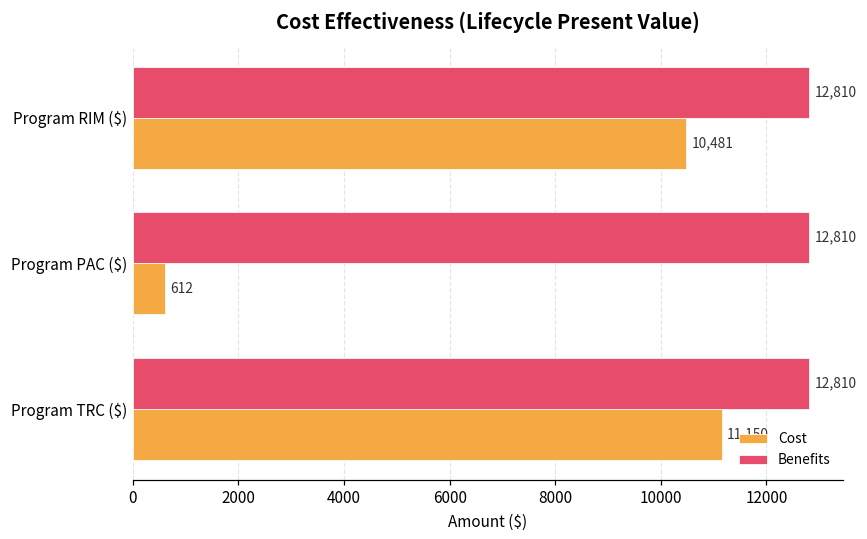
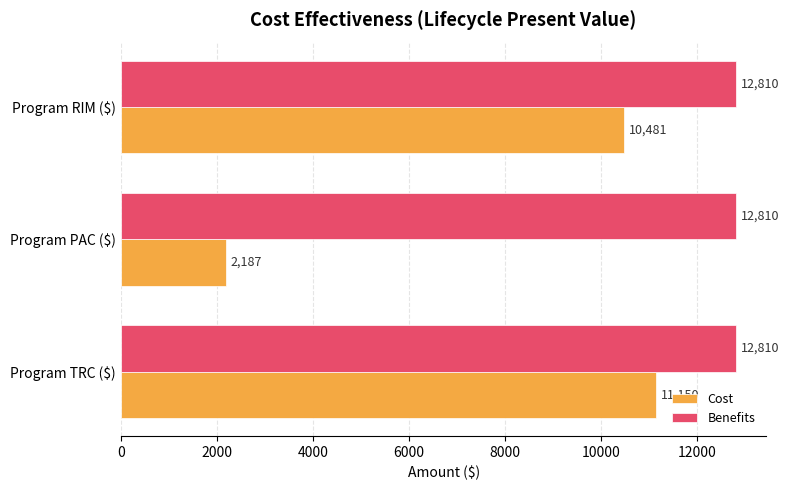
  {
    "Cost": {
      "Program RIM ($)": "10,481",
-     "Program PAC ($)": "612",
+     "Program PAC ($)": "2,187",
      "Program TRC ($)": "11,150"
    },
    "Benefits": {
      "Program RIM ($)": "12,810",
      "Program PAC ($)": "12,810",
      "Program TRC ($)": "12,810"
    }
  }
